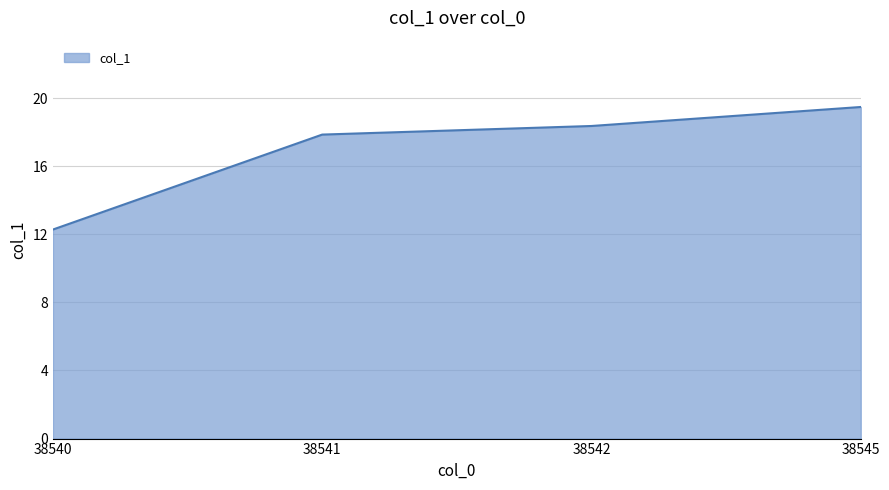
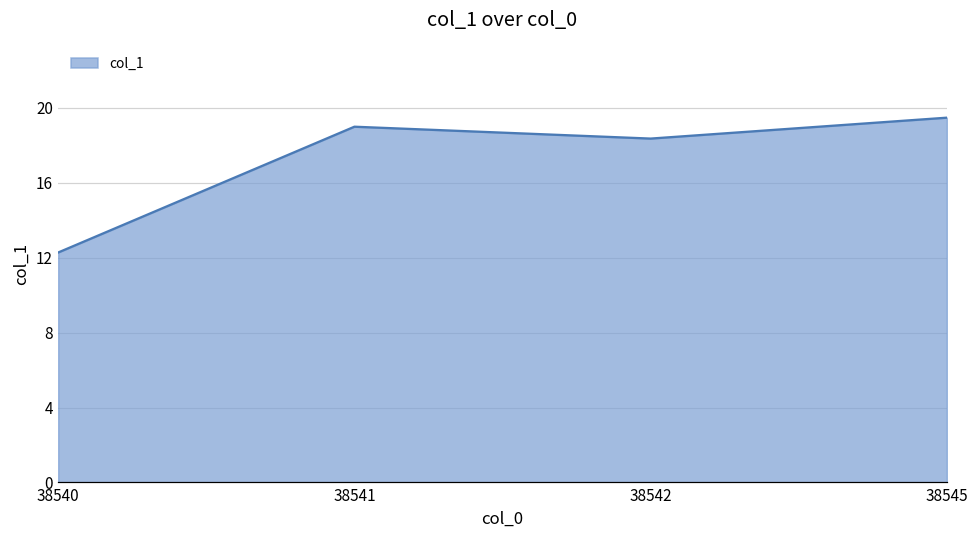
  {
    "38540": 12.3,
-   "38541": 17.9,
+   "38541": 19.0,
    "38542": 18.4,
    "38545": 19.5
  }
